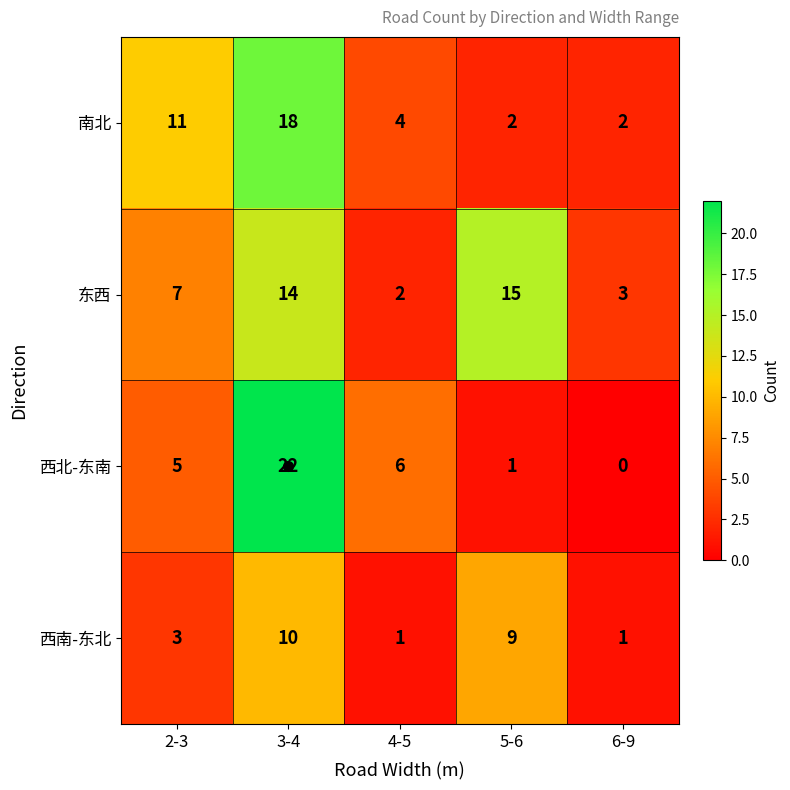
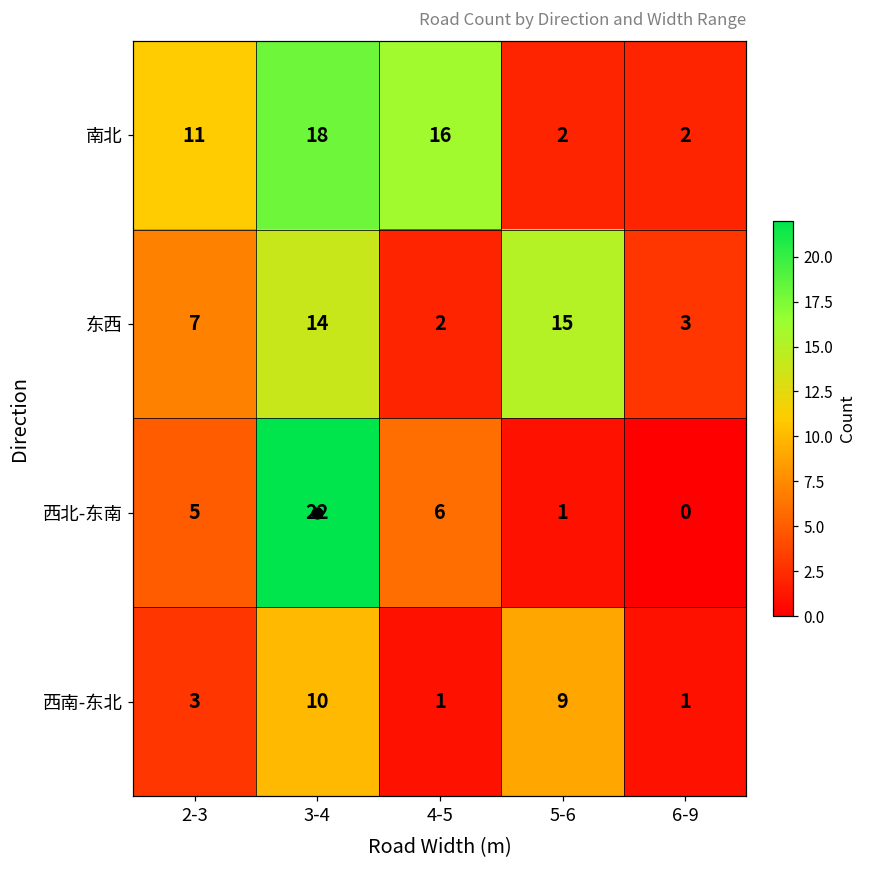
  {
    "南北": {
      "2-3": 11,
      "3-4": 18,
-     "4-5": 4,
+     "4-5": 16,
      "5-6": 2,
      "6-9": 2
    },
    "东西": {
      "2-3": 7,
      "3-4": 14,
      "4-5": 2,
      "5-6": 15,
      "6-9": 3
    },
    "西北-东南": {
      "2-3": 5,
      "4-5": 6,
      "5-6": 1,
      "6-9": 0
    },
    "西南-东北": {
      "2-3": 3,
      "3-4": 10,
      "4-5": 1,
      "5-6": 9,
      "6-9": 1
    }
  }
